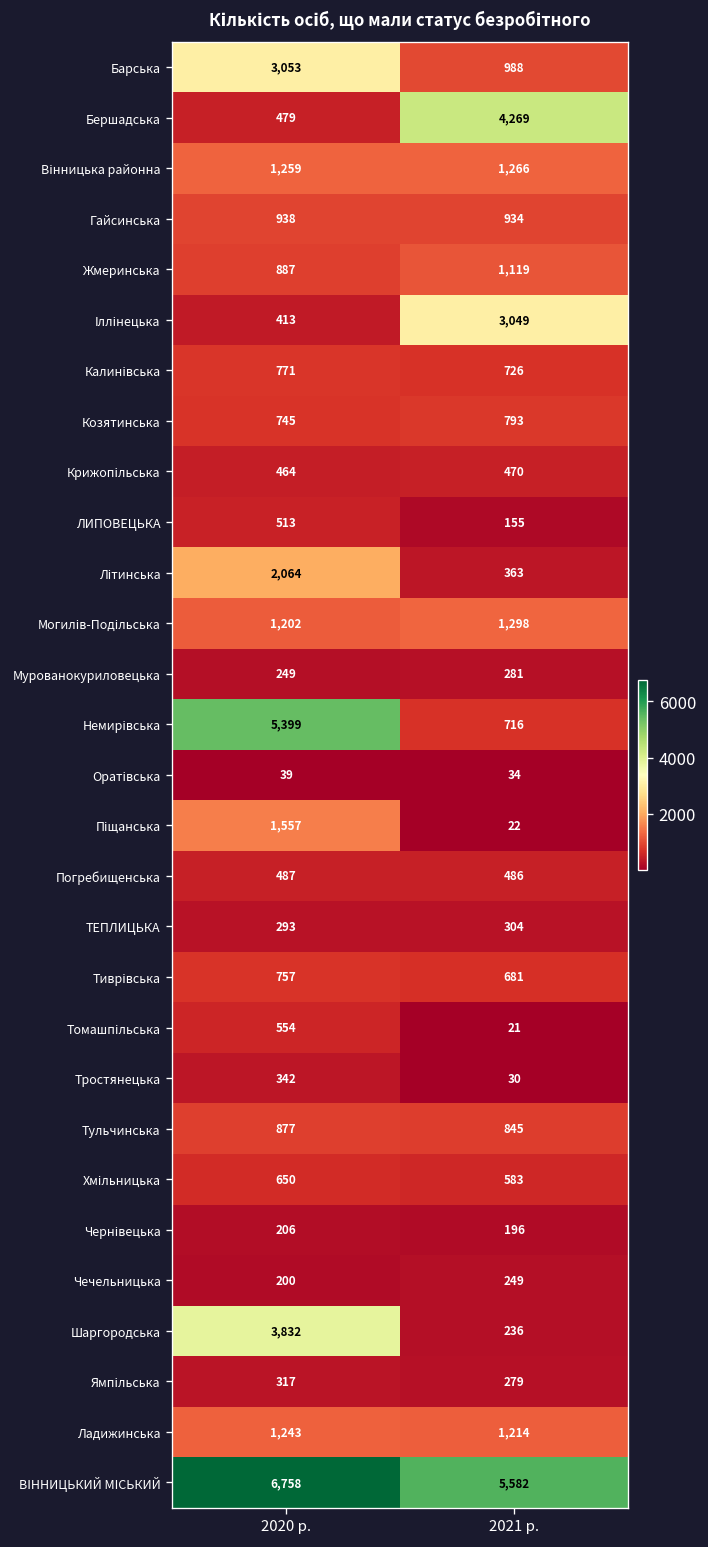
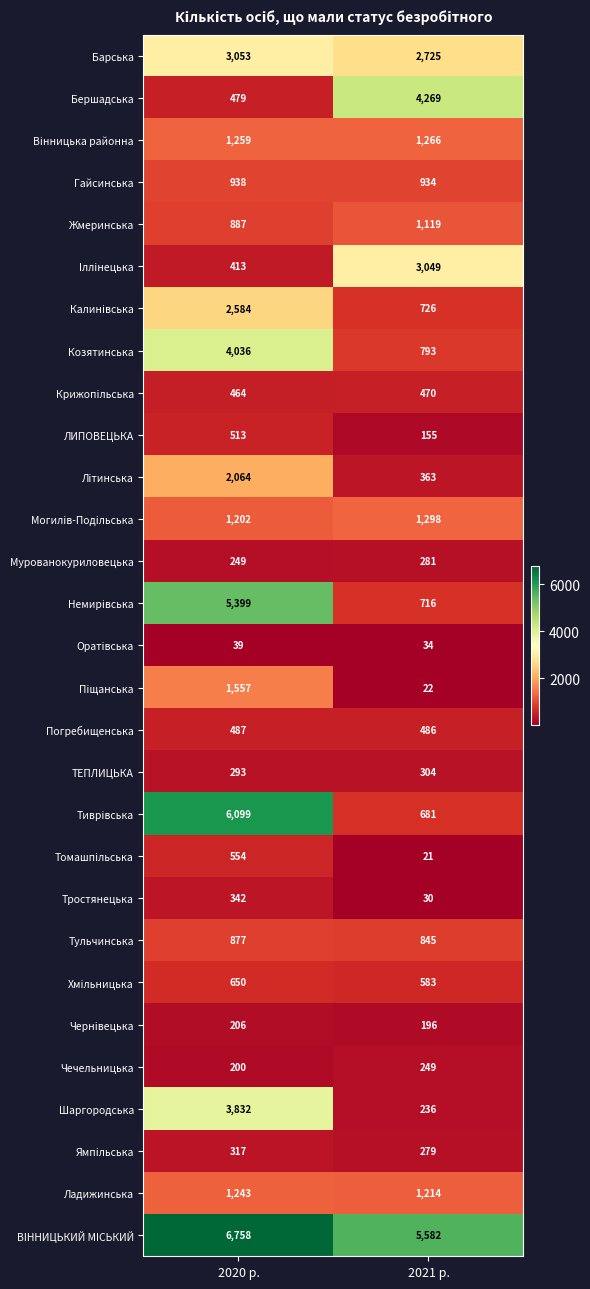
  {
    "Барська": {
      "2020 р.": "3,053",
-     "2021 р.": "988"
+     "2021 р.": "2,725"
    },
    "Бершадська": {
      "2020 р.": "479",
      "2021 р.": "4,269"
    },
    "Вінницька районна": {
      "2020 р.": "1,259",
      "2021 р.": "1,266"
    },
    "Гайсинська": {
      "2020 р.": "938",
      "2021 р.": "934"
    },
    "Жмеринська": {
      "2020 р.": "887",
      "2021 р.": "1,119"
    },
    "Іллінецька": {
      "2020 р.": "413",
      "2021 р.": "3,049"
    },
    "Калинівська": {
-     "2020 р.": "771",
+     "2020 р.": "2,584",
      "2021 р.": "726"
    },
    "Козятинська": {
-     "2020 р.": "745",
+     "2020 р.": "4,036",
      "2021 р.": "793"
    },
    "Крижопільська": {
      "2020 р.": "464",
      "2021 р.": "470"
    },
    "ЛИПОВЕЦЬКА": {
      "2020 р.": "513",
      "2021 р.": "155"
    },
    "Літинська": {
      "2020 р.": "2,064",
      "2021 р.": "363"
    },
    "Могилів-Подільська": {
      "2020 р.": "1,202",
      "2021 р.": "1,298"
    },
    "Мурованокуриловецька": {
      "2020 р.": "249",
      "2021 р.": "281"
    },
    "Немирівська": {
      "2020 р.": "5,399",
      "2021 р.": "716"
    },
    "Оратівська": {
      "2020 р.": "39",
      "2021 р.": "34"
    },
    "Піщанська": {
      "2020 р.": "1,557",
      "2021 р.": "22"
    },
    "Погребищенська": {
      "2020 р.": "487",
      "2021 р.": "486"
    },
    "ТЕПЛИЦЬКА": {
      "2020 р.": "293",
      "2021 р.": "304"
    },
    "Тиврівська": {
-     "2020 р.": "757",
+     "2020 р.": "6,099",
      "2021 р.": "681"
    },
    "Томашпільська": {
      "2020 р.": "554",
      "2021 р.": "21"
    },
    "Тростянецька": {
      "2020 р.": "342",
      "2021 р.": "30"
    },
    "Тульчинська": {
      "2020 р.": "877",
      "2021 р.": "845"
    },
    "Хмільницька": {
      "2020 р.": "650",
      "2021 р.": "583"
    },
    "Чернівецька": {
      "2020 р.": "206",
      "2021 р.": "196"
    },
    "Чечельницька": {
      "2020 р.": "200",
      "2021 р.": "249"
    },
    "Шаргородська": {
      "2020 р.": "3,832",
      "2021 р.": "236"
    },
    "Ямпільська": {
      "2020 р.": "317",
      "2021 р.": "279"
    },
    "Ладижинська": {
      "2020 р.": "1,243",
      "2021 р.": "1,214"
    },
    "ВІННИЦЬКИЙ МІСЬКИЙ": {
      "2020 р.": "6,758",
      "2021 р.": "5,582"
    }
  }
